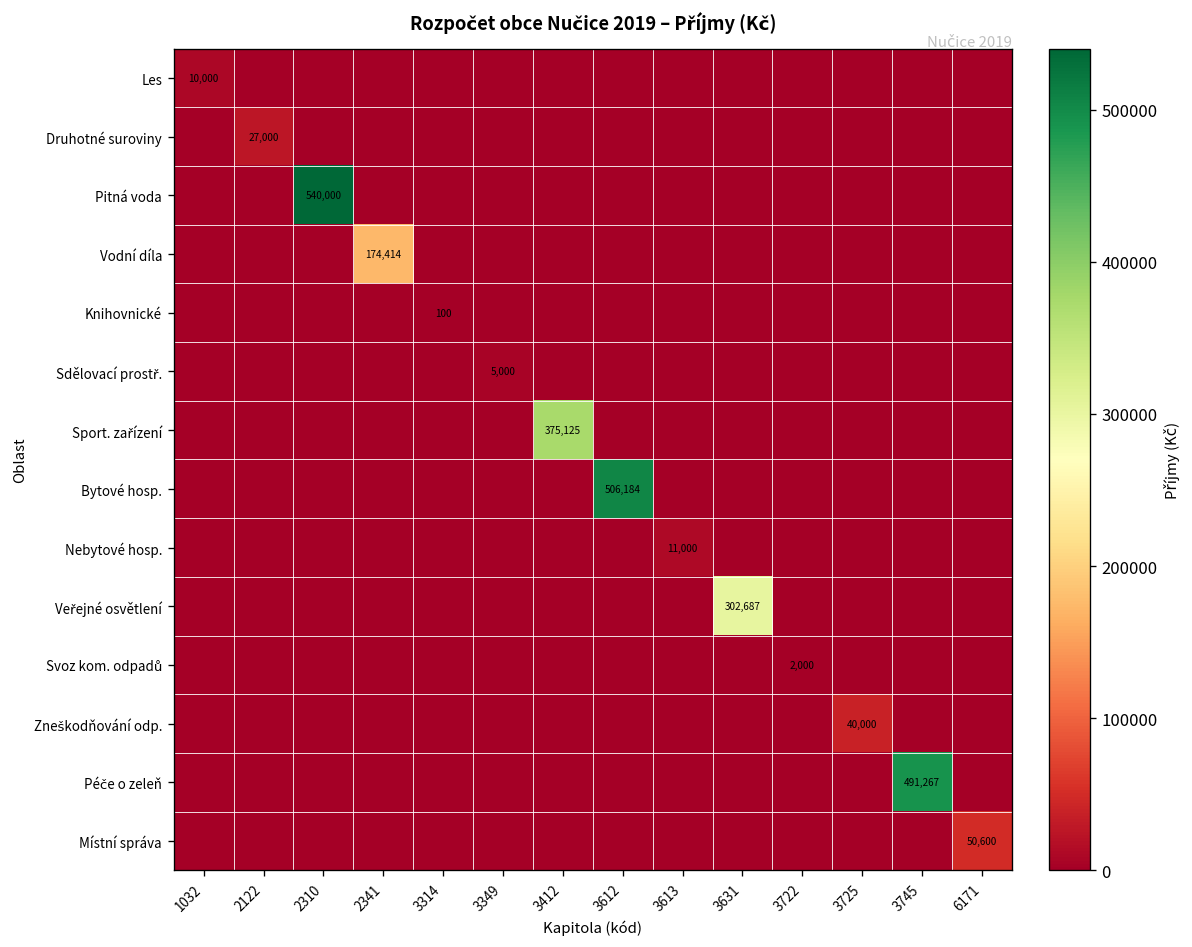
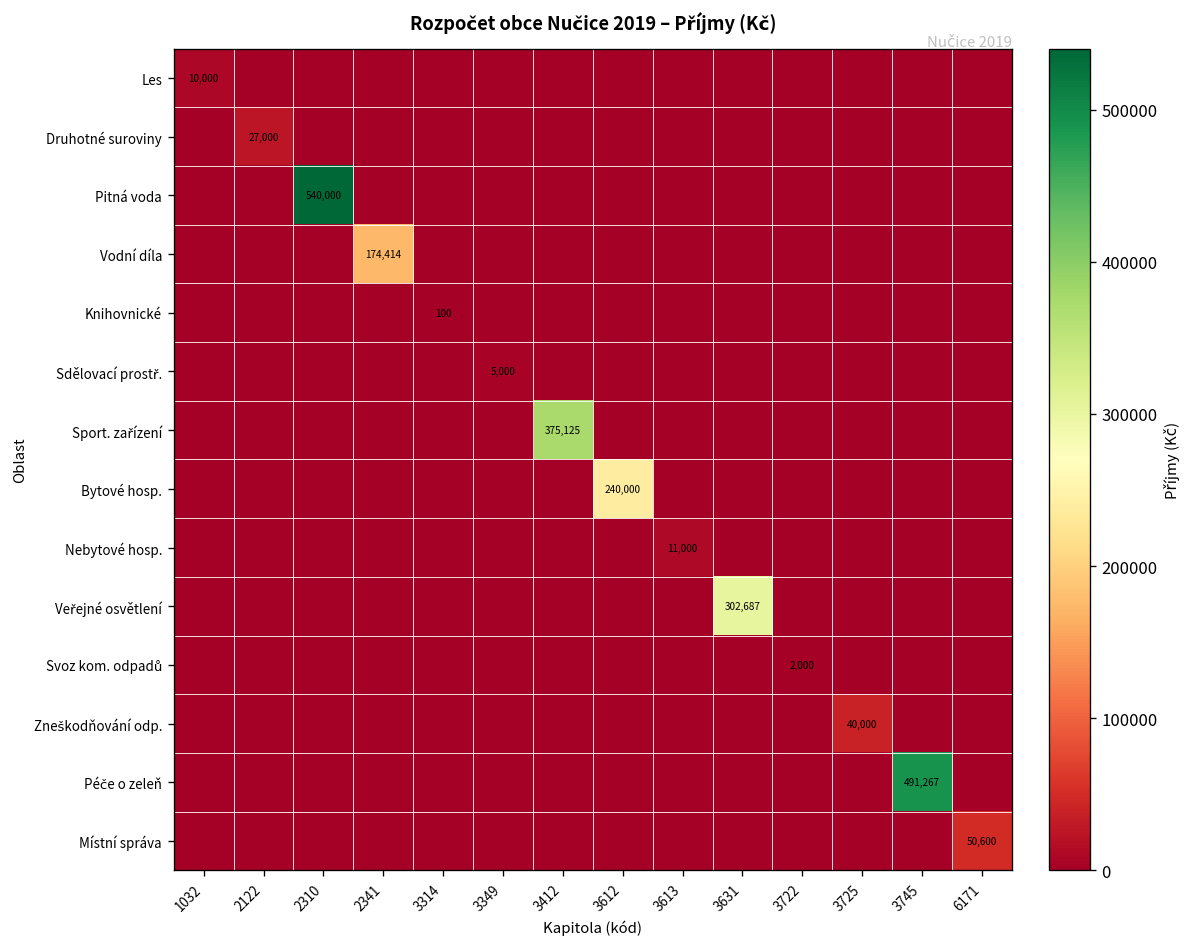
  {
    "Les": {
      "1032": "10,000"
    },
    "Druhotné suroviny": {
      "2122": "27,000"
    },
    "Pitná voda": {
      "2310": "540,000"
    },
    "Vodní díla": {
      "2341": "174,414"
    },
    "Knihovnické": {
      "3314": "100"
    },
    "Sdělovací prostř.": {
      "3349": "5,000"
    },
    "Sport. zařízení": {
      "3412": "375,125"
    },
    "Bytové hosp.": {
-     "3612": "506,184"
+     "3612": "240,000"
    },
    "Nebytové hosp.": {
      "3613": "11,000"
    },
    "Veřejné osvětlení": {
      "3631": "302,687"
    },
    "Svoz kom. odpadů": {
      "3722": "2,000"
    },
    "Zneškodňování odp.": {
      "3725": "40,000"
    },
    "Péče o zeleň": {
      "3745": "491,267"
    },
    "Místní správa": {
      "6171": "50,600"
    }
  }
